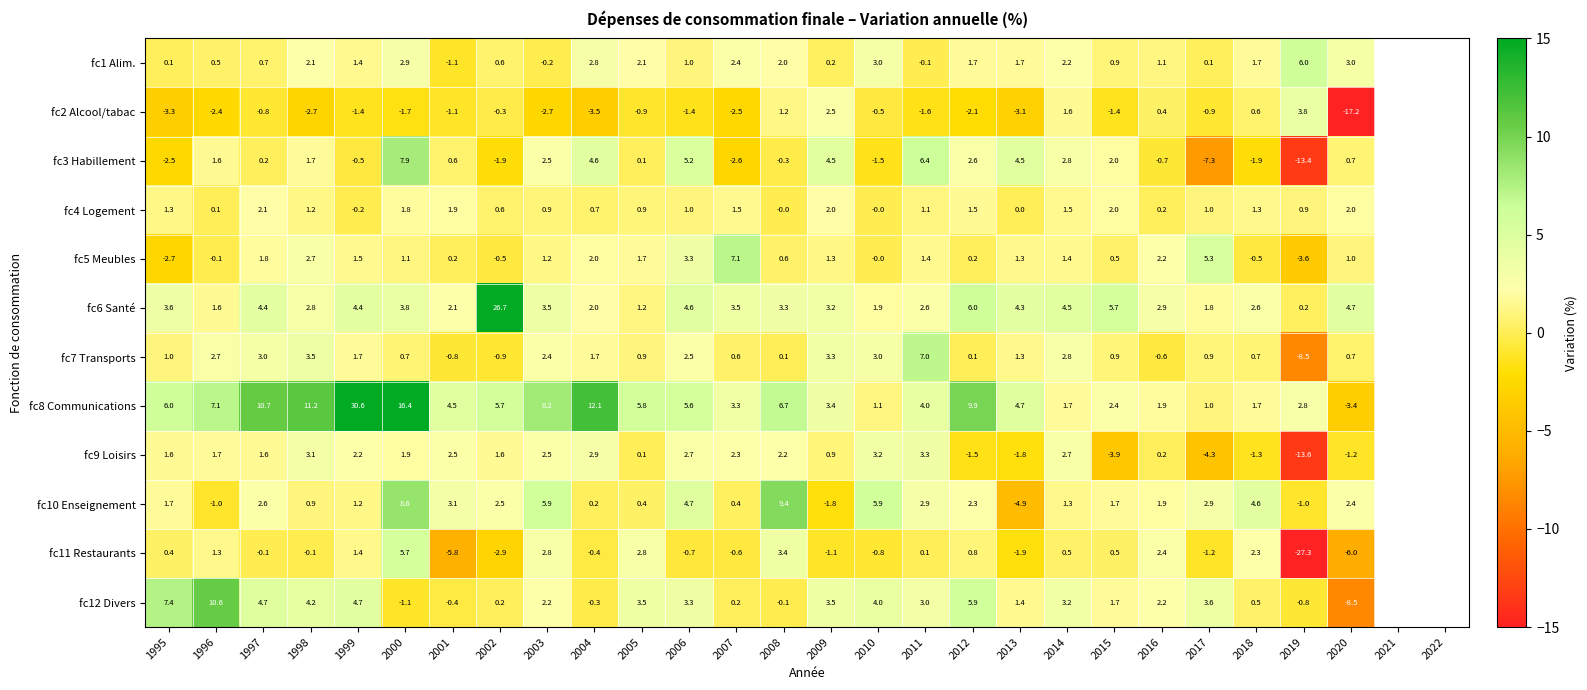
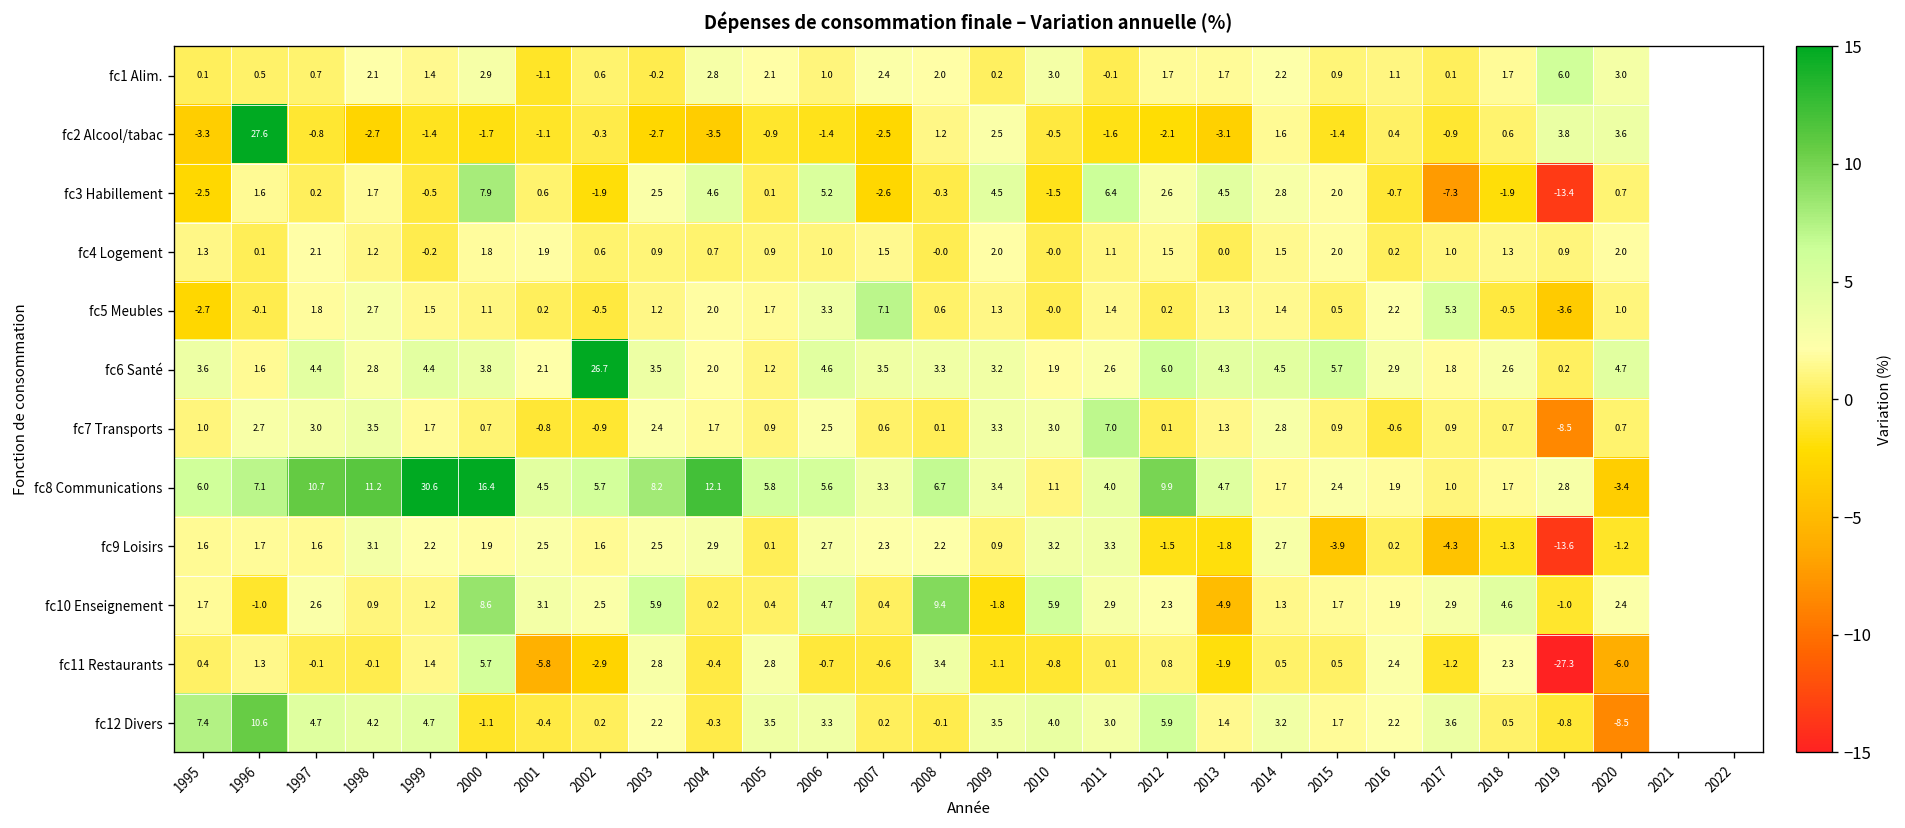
  {
    "fc2 Alcool/tabac": {
      "1995": -3.3,
-     "1996": -2.4,
+     "1996": 27.6,
      "1997": -0.8,
      "1998": -2.7,
      "1999": -1.4,
      "2000": -1.7,
      "2001": -1.1,
      "2002": -0.3,
      "2003": -2.7,
      "2004": -3.5,
      "2005": -0.9,
      "2006": -1.4,
      "2007": -2.5,
      "2008": 1.2,
      "2009": 2.5,
      "2010": -0.5,
      "2011": -1.6,
      "2012": -2.1,
      "2013": -3.1,
      "2014": 1.6,
      "2015": -1.4,
      "2016": 0.4,
      "2017": -0.9,
      "2018": 0.6,
      "2019": 3.8,
-     "2020": -17.2
+     "2020": 3.6
    }
  }
